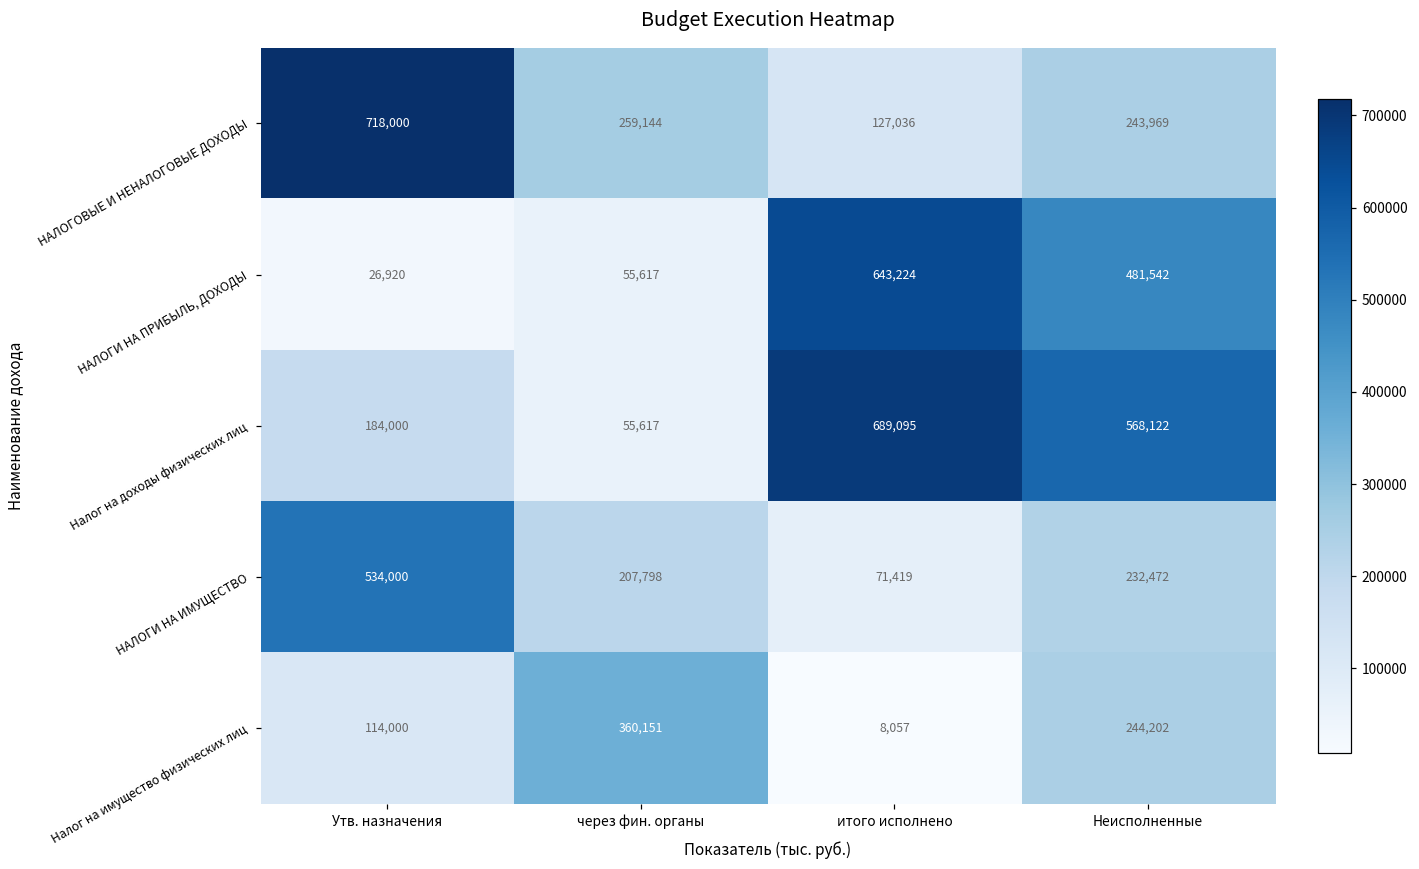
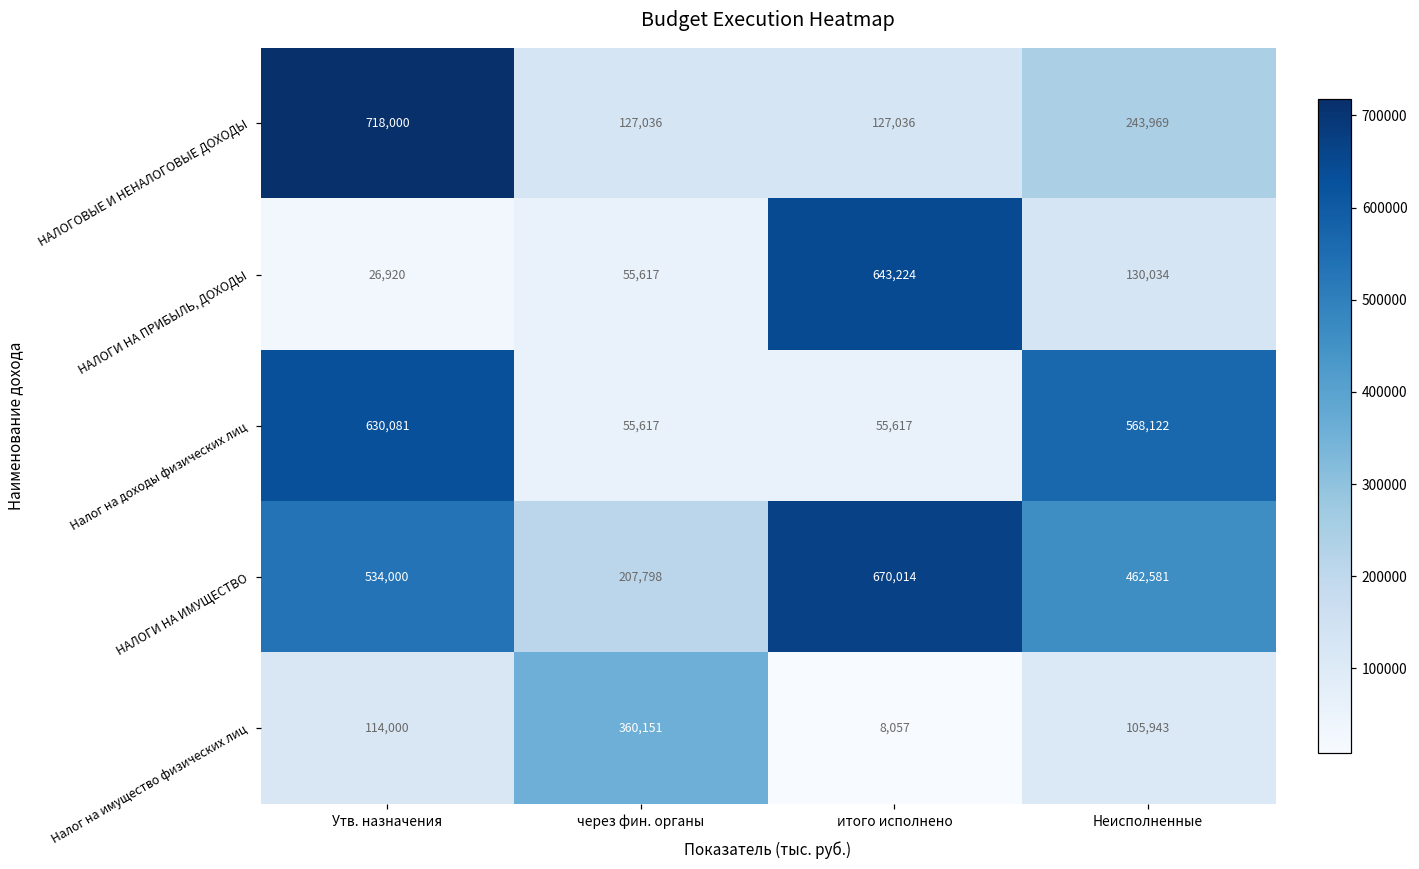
  {
    "НАЛОГОВЫЕ И НЕНАЛОГОВЫЕ ДОХОДЫ": {
      "Утв. назначения": "718,000",
-     "через фин. органы": "259,144",
+     "через фин. органы": "127,036",
      "итого исполнено": "127,036",
      "Неисполненные": "243,969"
    },
    "НАЛОГИ НА ПРИБЫЛЬ, ДОХОДЫ": {
      "Утв. назначения": "26,920",
      "через фин. органы": "55,617",
      "итого исполнено": "643,224",
-     "Неисполненные": "481,542"
+     "Неисполненные": "130,034"
    },
    "Налог на доходы физических лиц": {
-     "Утв. назначения": "184,000",
+     "Утв. назначения": "630,081",
      "через фин. органы": "55,617",
-     "итого исполнено": "689,095",
+     "итого исполнено": "55,617",
      "Неисполненные": "568,122"
    },
    "НАЛОГИ НА ИМУЩЕСТВО": {
      "Утв. назначения": "534,000",
      "через фин. органы": "207,798",
-     "итого исполнено": "71,419",
-     "Неисполненные": "232,472"
+     "итого исполнено": "670,014",
+     "Неисполненные": "462,581"
    },
    "Налог на имущество физических лиц": {
      "Утв. назначения": "114,000",
      "через фин. органы": "360,151",
      "итого исполнено": "8,057",
-     "Неисполненные": "244,202"
+     "Неисполненные": "105,943"
    }
  }
